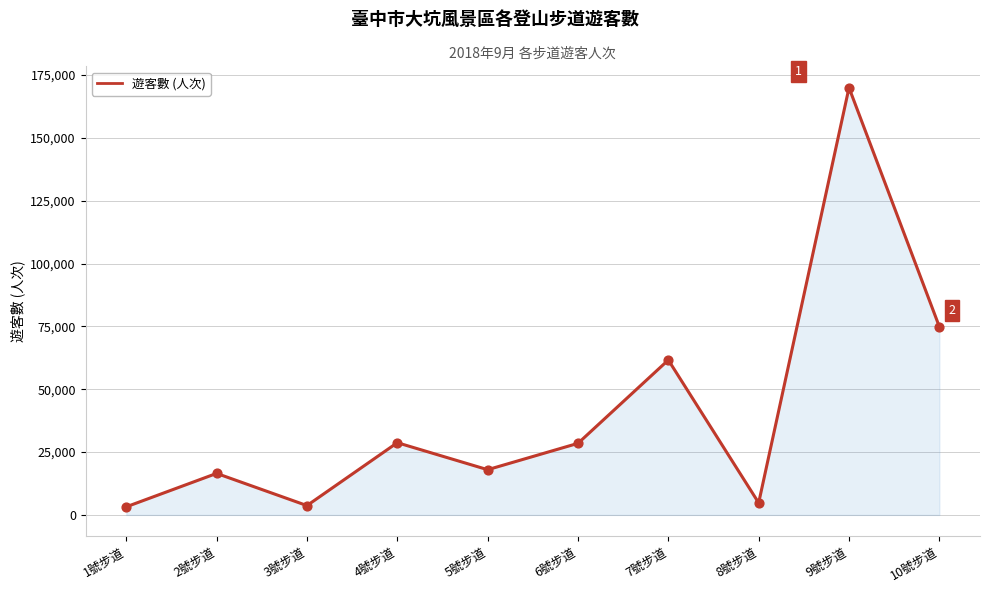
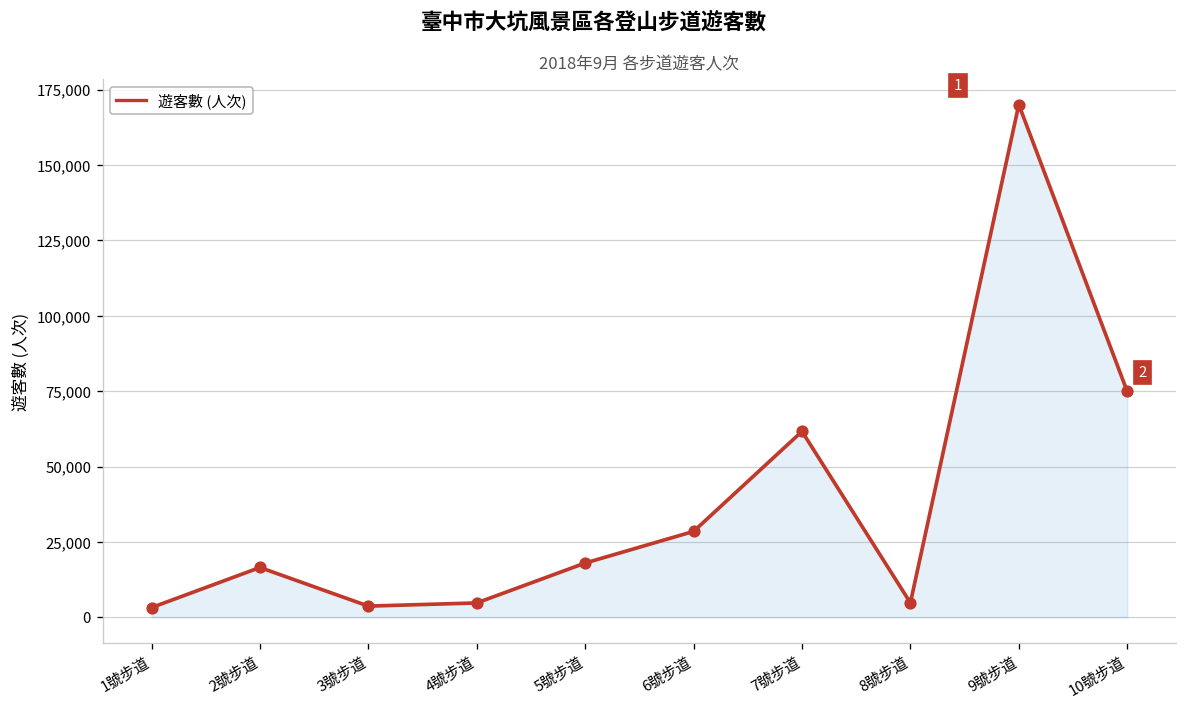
  {
    "1號步道": "3,000",
    "2號步道": "17,000",
    "3號步道": "4,000",
-   "4號步道": "29,000",
+   "4號步道": "5,000",
    "5號步道": "18,000",
    "6號步道": "28,000",
    "7號步道": "62,000",
    "8號步道": "5,000",
    "9號步道": "170,000"
  }
